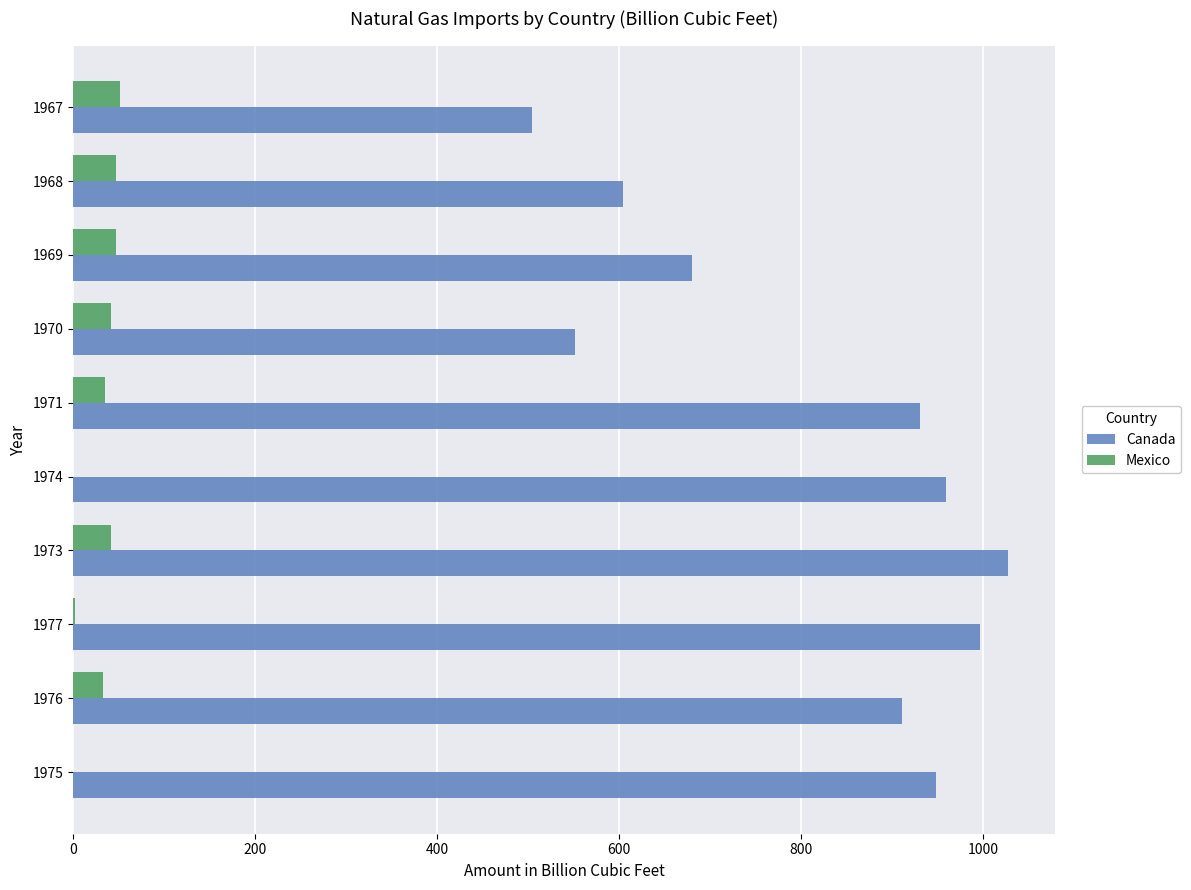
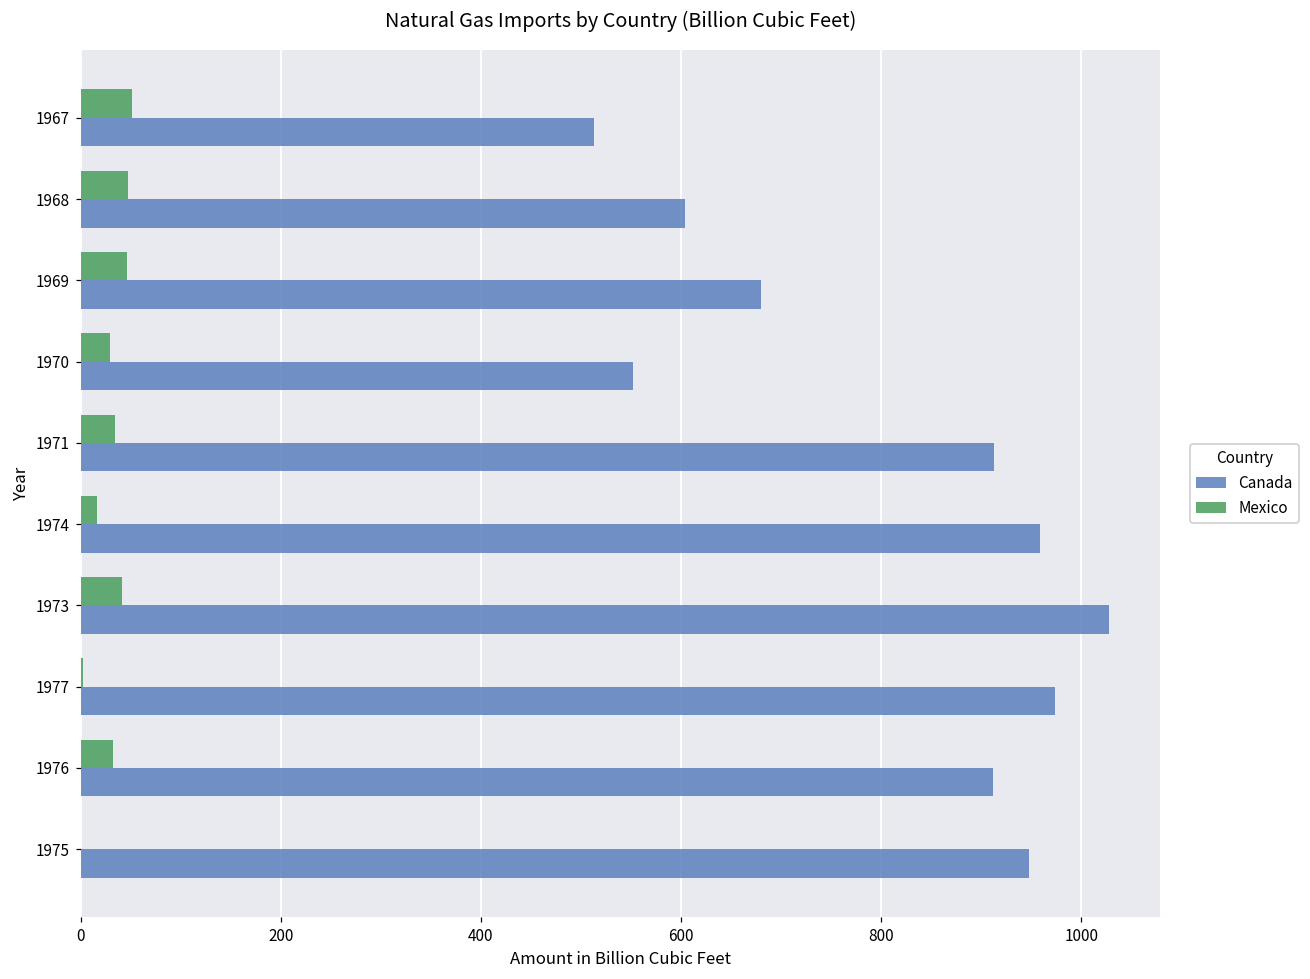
  {
    "Canada": {
-     "1967": 500,
+     "1967": 510,
      "1968": 600,
      "1969": 680,
      "1970": 550,
-     "1971": 930,
+     "1971": 910,
      "1974": 960,
      "1973": 1030,
-     "1977": 1000,
+     "1977": 970,
      "1976": 910,
      "1975": 950
    },
    "Mexico": {
      "1967": 50,
      "1968": 50,
      "1969": 50,
-     "1970": 40,
+     "1970": 30,
      "1971": 30,
-     "1974": 0,
+     "1974": 20,
      "1973": 40,
      "1976": 30,
      "1975": 0
    }
  }
